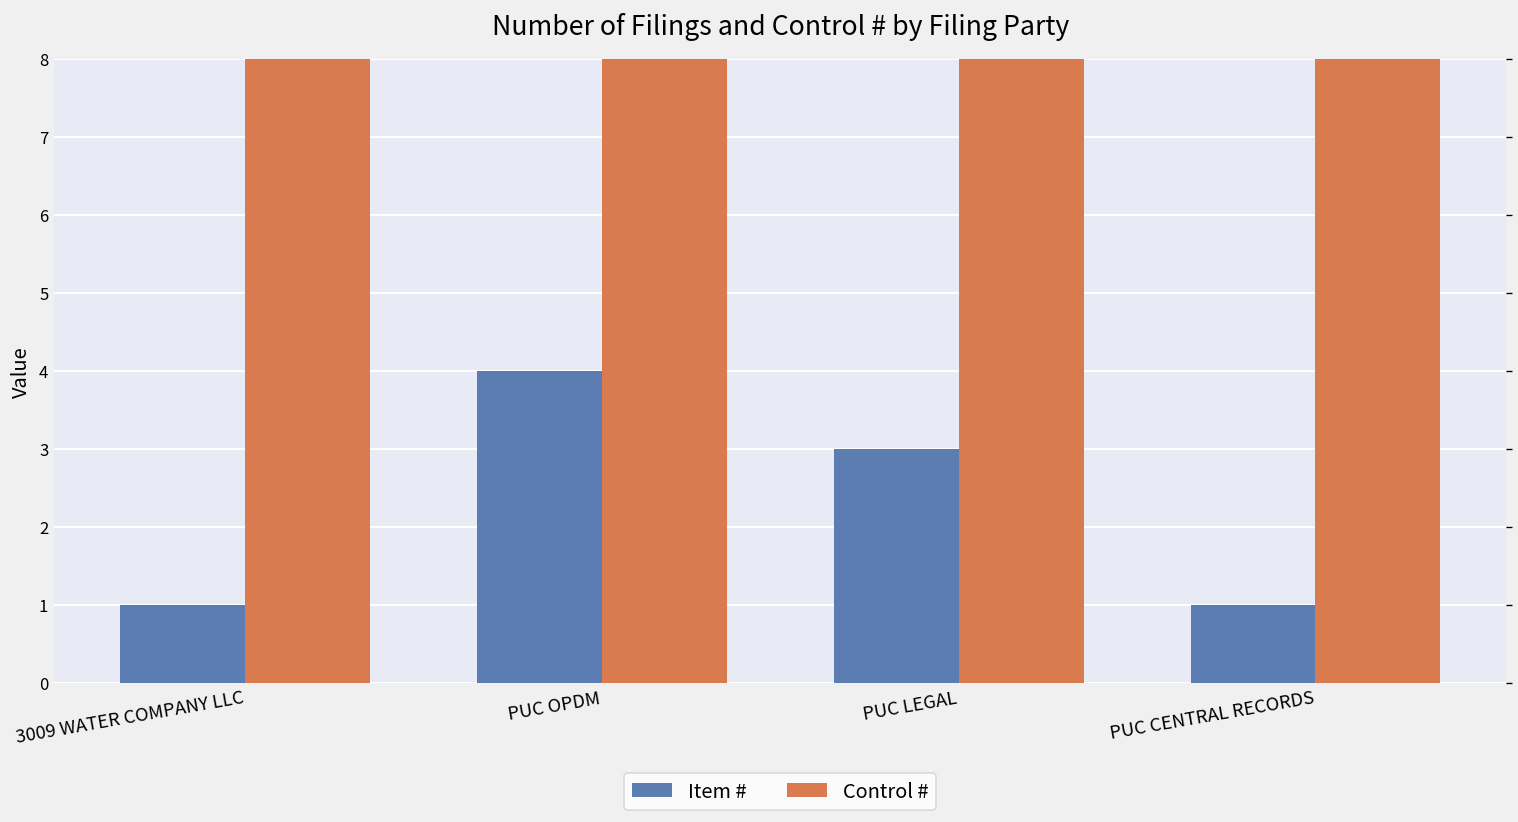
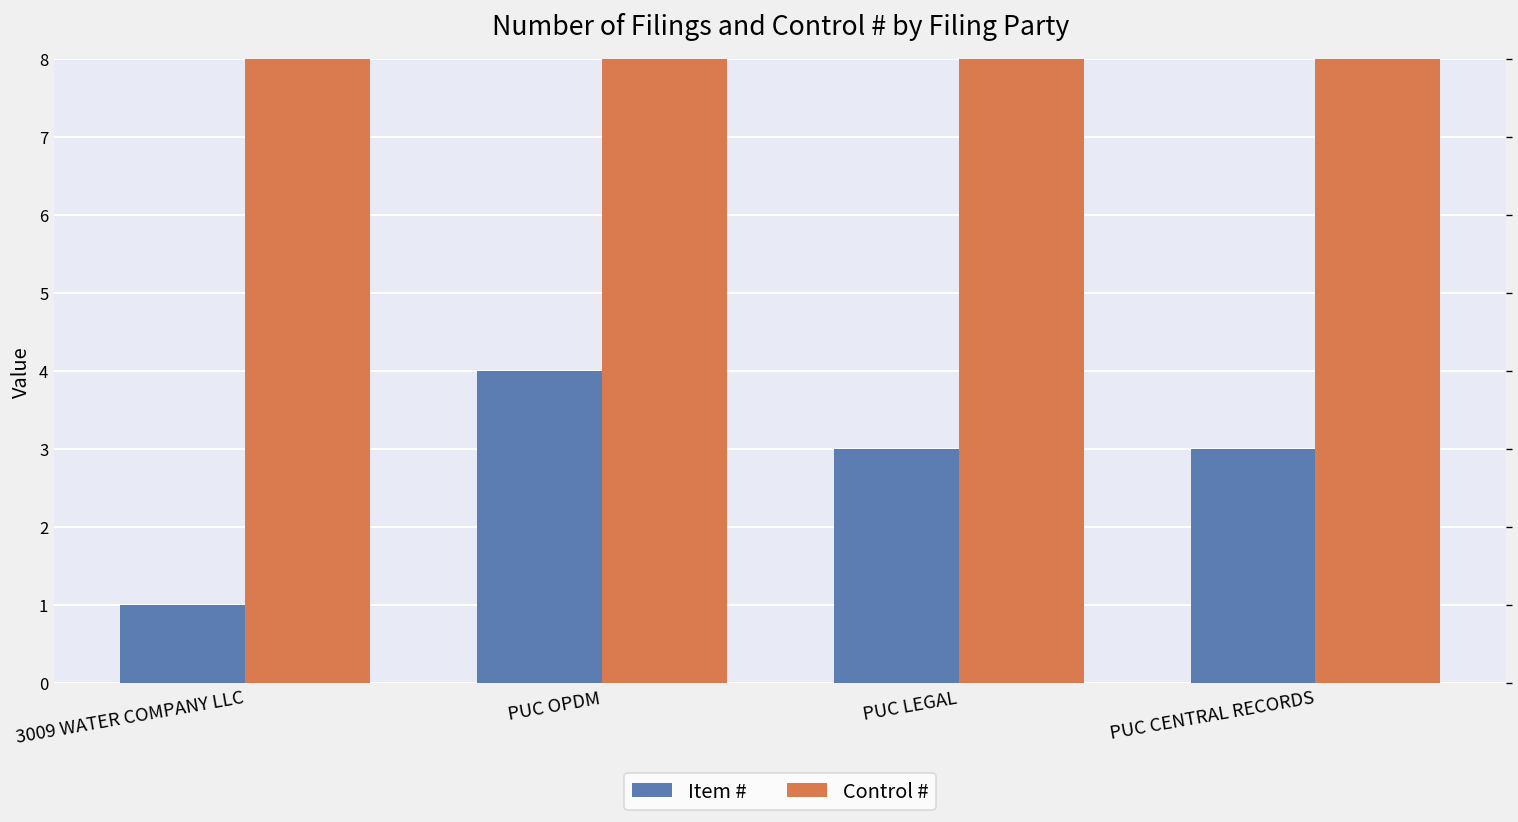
  {
    "Item #": {
      "3009 WATER COMPANY LLC": 1,
      "PUC OPDM": 4,
      "PUC LEGAL": 3,
-     "PUC CENTRAL RECORDS": 1
+     "PUC CENTRAL RECORDS": 3
    }
  }
